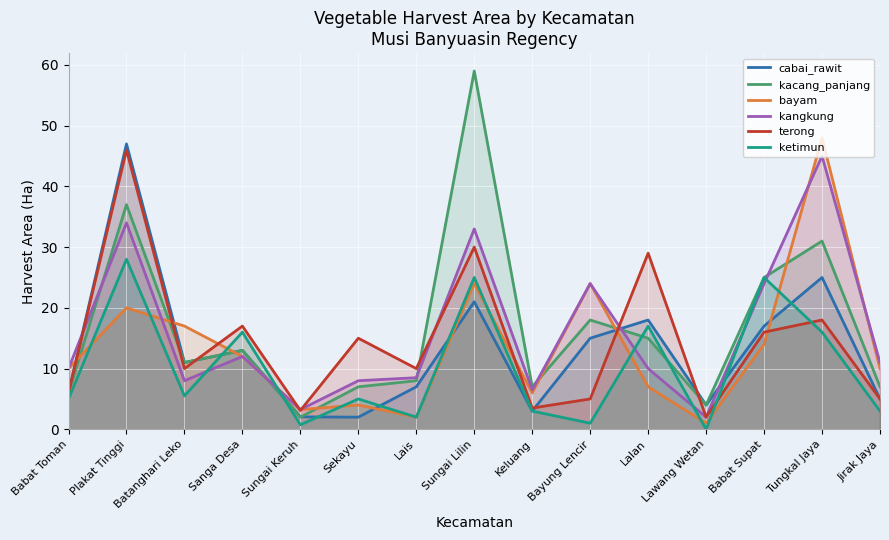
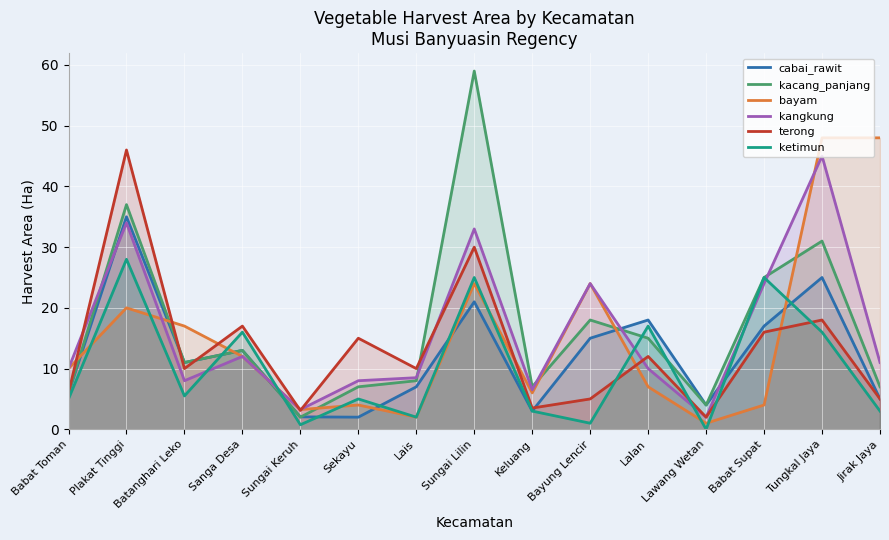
  {
    "cabai_rawit": {
-     "Plakat Tinggi": 47,
+     "Plakat Tinggi": 35,
      "Sekayu": 2,
      "Lais": 7,
      "Sungai Lilin": 21,
      "Bayung Lencir": 15,
      "Lalan": 18,
      "Babat Supat": 17,
      "Tungkal Jaya": 25
    },
    "bayam": {
      "Plakat Tinggi": 20,
      "Batanghari Leko": 17,
      "Sekayu": 4,
      "Sungai Lilin": 24,
      "Keluang": 6,
      "Lalan": 7,
      "Lawang Wetan": 1,
-     "Babat Supat": 14,
-     "Jirak Jaya": 10
+     "Babat Supat": 4,
+     "Jirak Jaya": 48
    },
    "kangkung": {
      "Plakat Tinggi": 34,
      "Batanghari Leko": 8,
      "Sekayu": 8,
      "Lais": 9,
      "Sungai Lilin": 33,
      "Keluang": 7,
      "Lalan": 10,
      "Babat Supat": 24,
      "Jirak Jaya": 11
    },
    "terong": {
      "Plakat Tinggi": 46,
      "Batanghari Leko": 10,
      "Sanga Desa": 17,
      "Sekayu": 15,
      "Lais": 10,
      "Sungai Lilin": 30,
      "Keluang": 4,
      "Bayung Lencir": 5,
-     "Lalan": 29,
+     "Lalan": 12,
      "Babat Supat": 16,
      "Tungkal Jaya": 18
    }
  }
